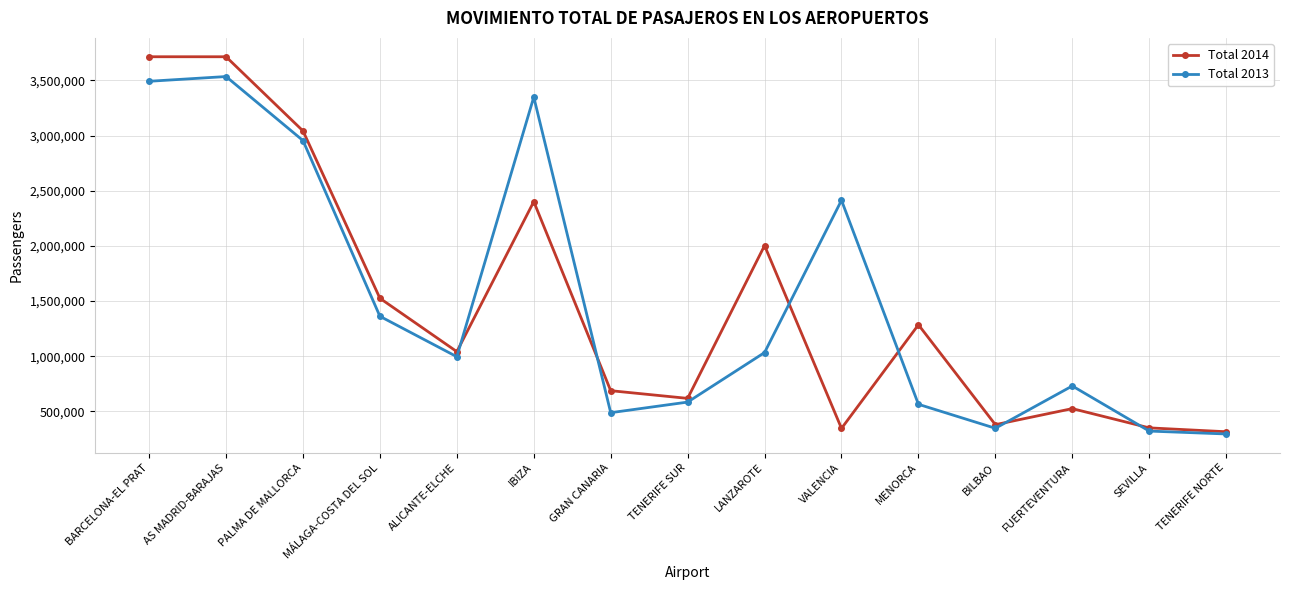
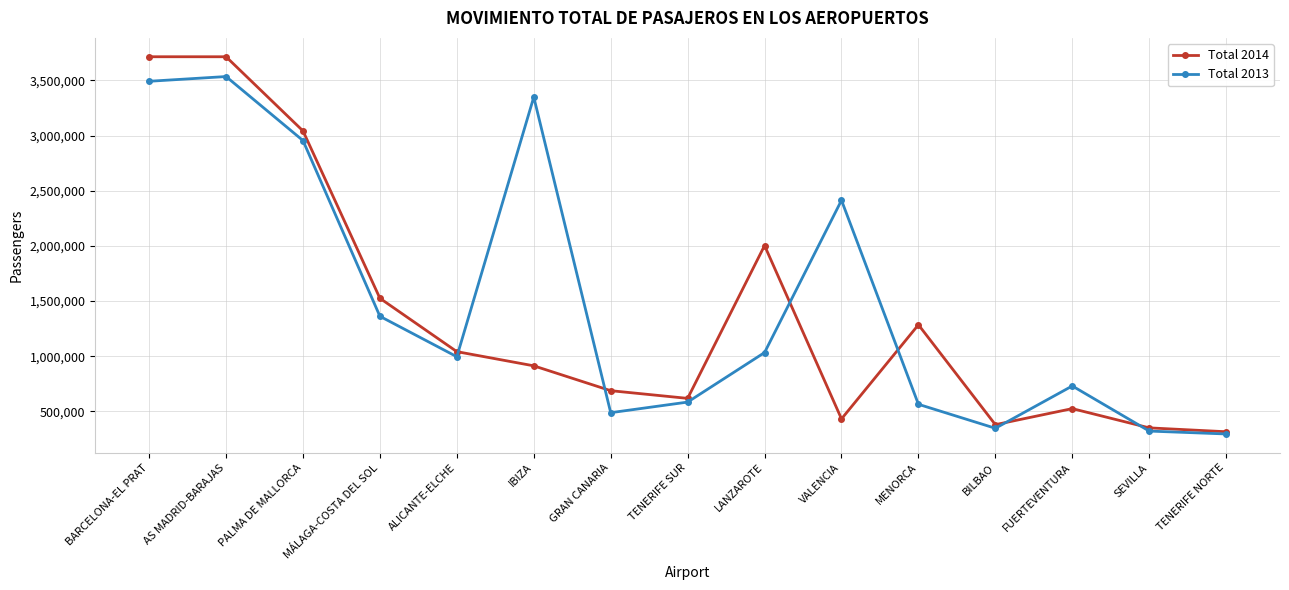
  {
    "Total 2014": {
      "BARCELONA-EL PRAT": "3,710,000",
      "AS MADRID-BARAJAS": "3,710,000",
      "PALMA DE MALLORCA": "3,040,000",
      "MÁLAGA-COSTA DEL SOL": "1,530,000",
      "ALICANTE-ELCHE": "1,040,000",
-     "IBIZA": "2,400,000",
+     "IBIZA": "910,000",
      "GRAN CANARIA": "690,000",
      "TENERIFE SUR": "620,000",
      "LANZAROTE": "2,000,000",
-     "VALENCIA": "350,000",
+     "VALENCIA": "430,000",
      "MENORCA": "1,290,000",
      "BILBAO": "380,000",
      "FUERTEVENTURA": "530,000",
      "SEVILLA": "350,000"
    },
    "Total 2013": {
      "BARCELONA-EL PRAT": "3,490,000",
      "AS MADRID-BARAJAS": "3,530,000",
      "PALMA DE MALLORCA": "2,950,000",
      "MÁLAGA-COSTA DEL SOL": "1,360,000",
      "ALICANTE-ELCHE": "1,000,000",
      "IBIZA": "3,350,000",
      "GRAN CANARIA": "490,000",
      "TENERIFE SUR": "590,000",
      "LANZAROTE": "1,030,000",
      "VALENCIA": "2,410,000",
      "MENORCA": "560,000",
      "BILBAO": "350,000",
      "FUERTEVENTURA": "730,000",
      "SEVILLA": "320,000"
    }
  }
